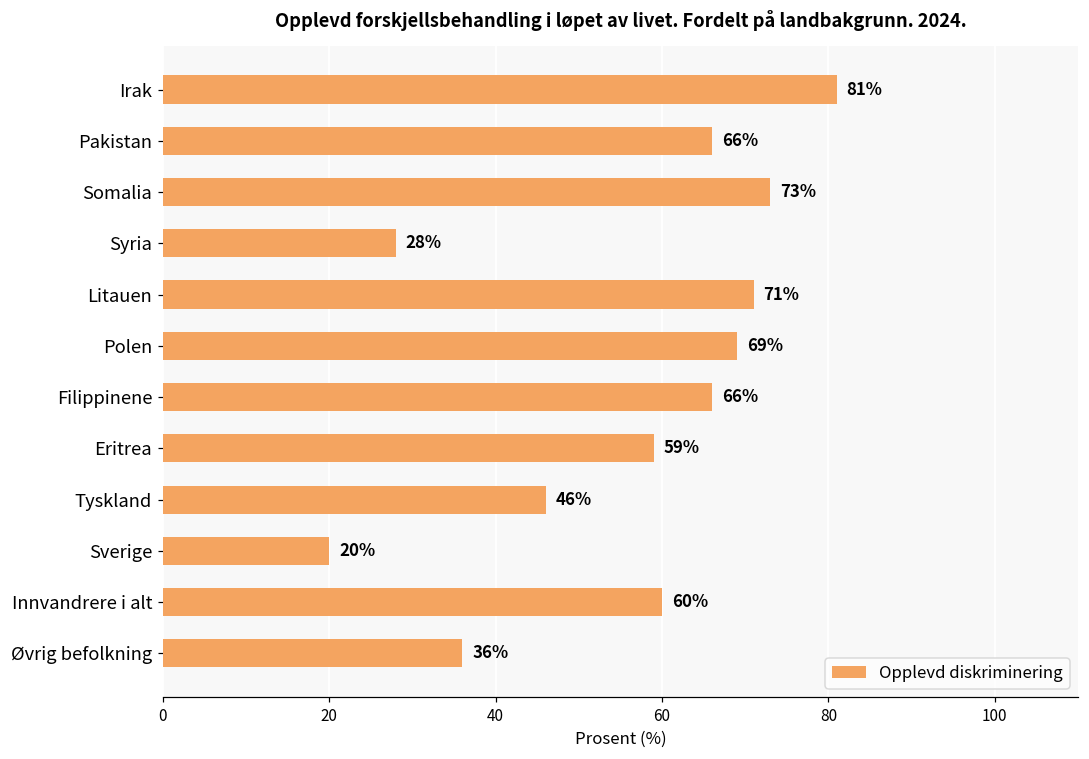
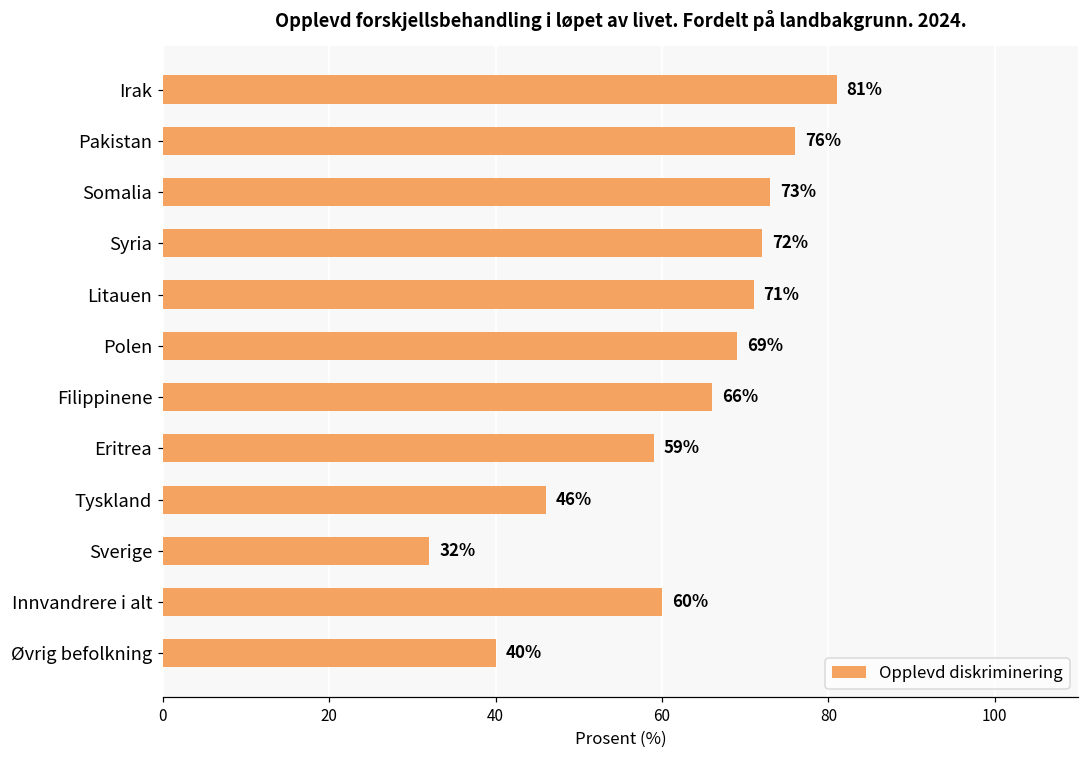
  {
    "Irak": "81%",
-   "Pakistan": "66%",
+   "Pakistan": "76%",
    "Somalia": "73%",
-   "Syria": "28%",
+   "Syria": "72%",
    "Litauen": "71%",
    "Polen": "69%",
    "Filippinene": "66%",
    "Eritrea": "59%",
    "Tyskland": "46%",
-   "Sverige": "20%",
+   "Sverige": "32%",
    "Innvandrere i alt": "60%",
-   "Øvrig befolkning": "36%"
+   "Øvrig befolkning": "40%"
  }
